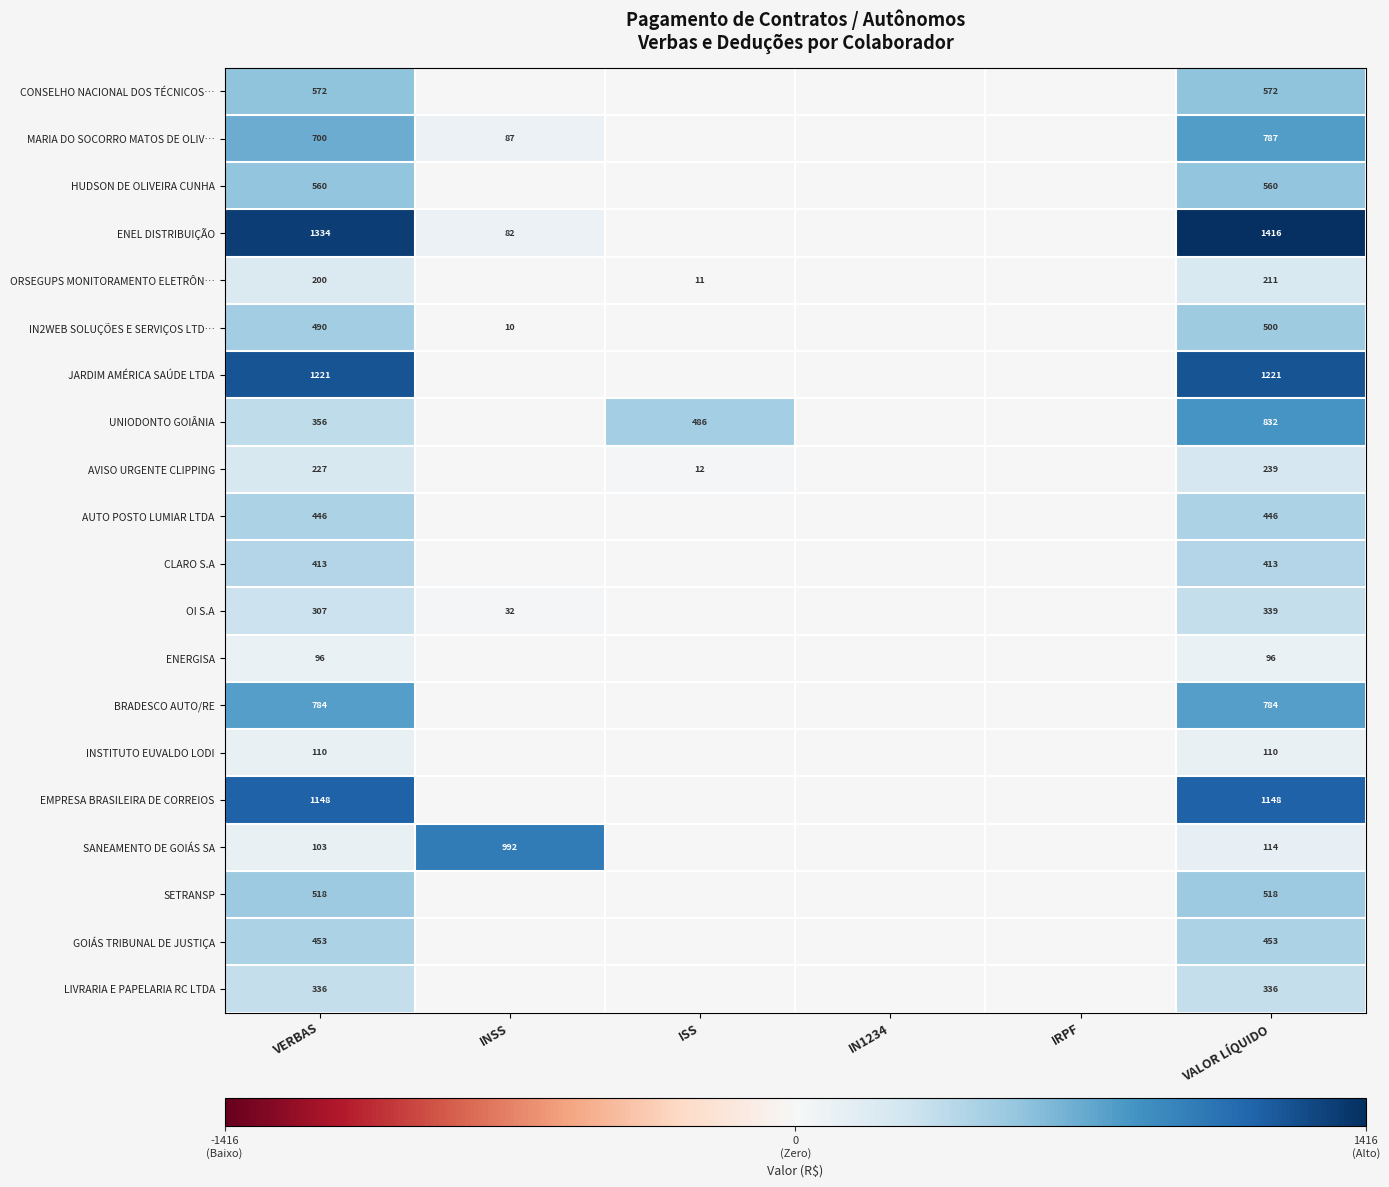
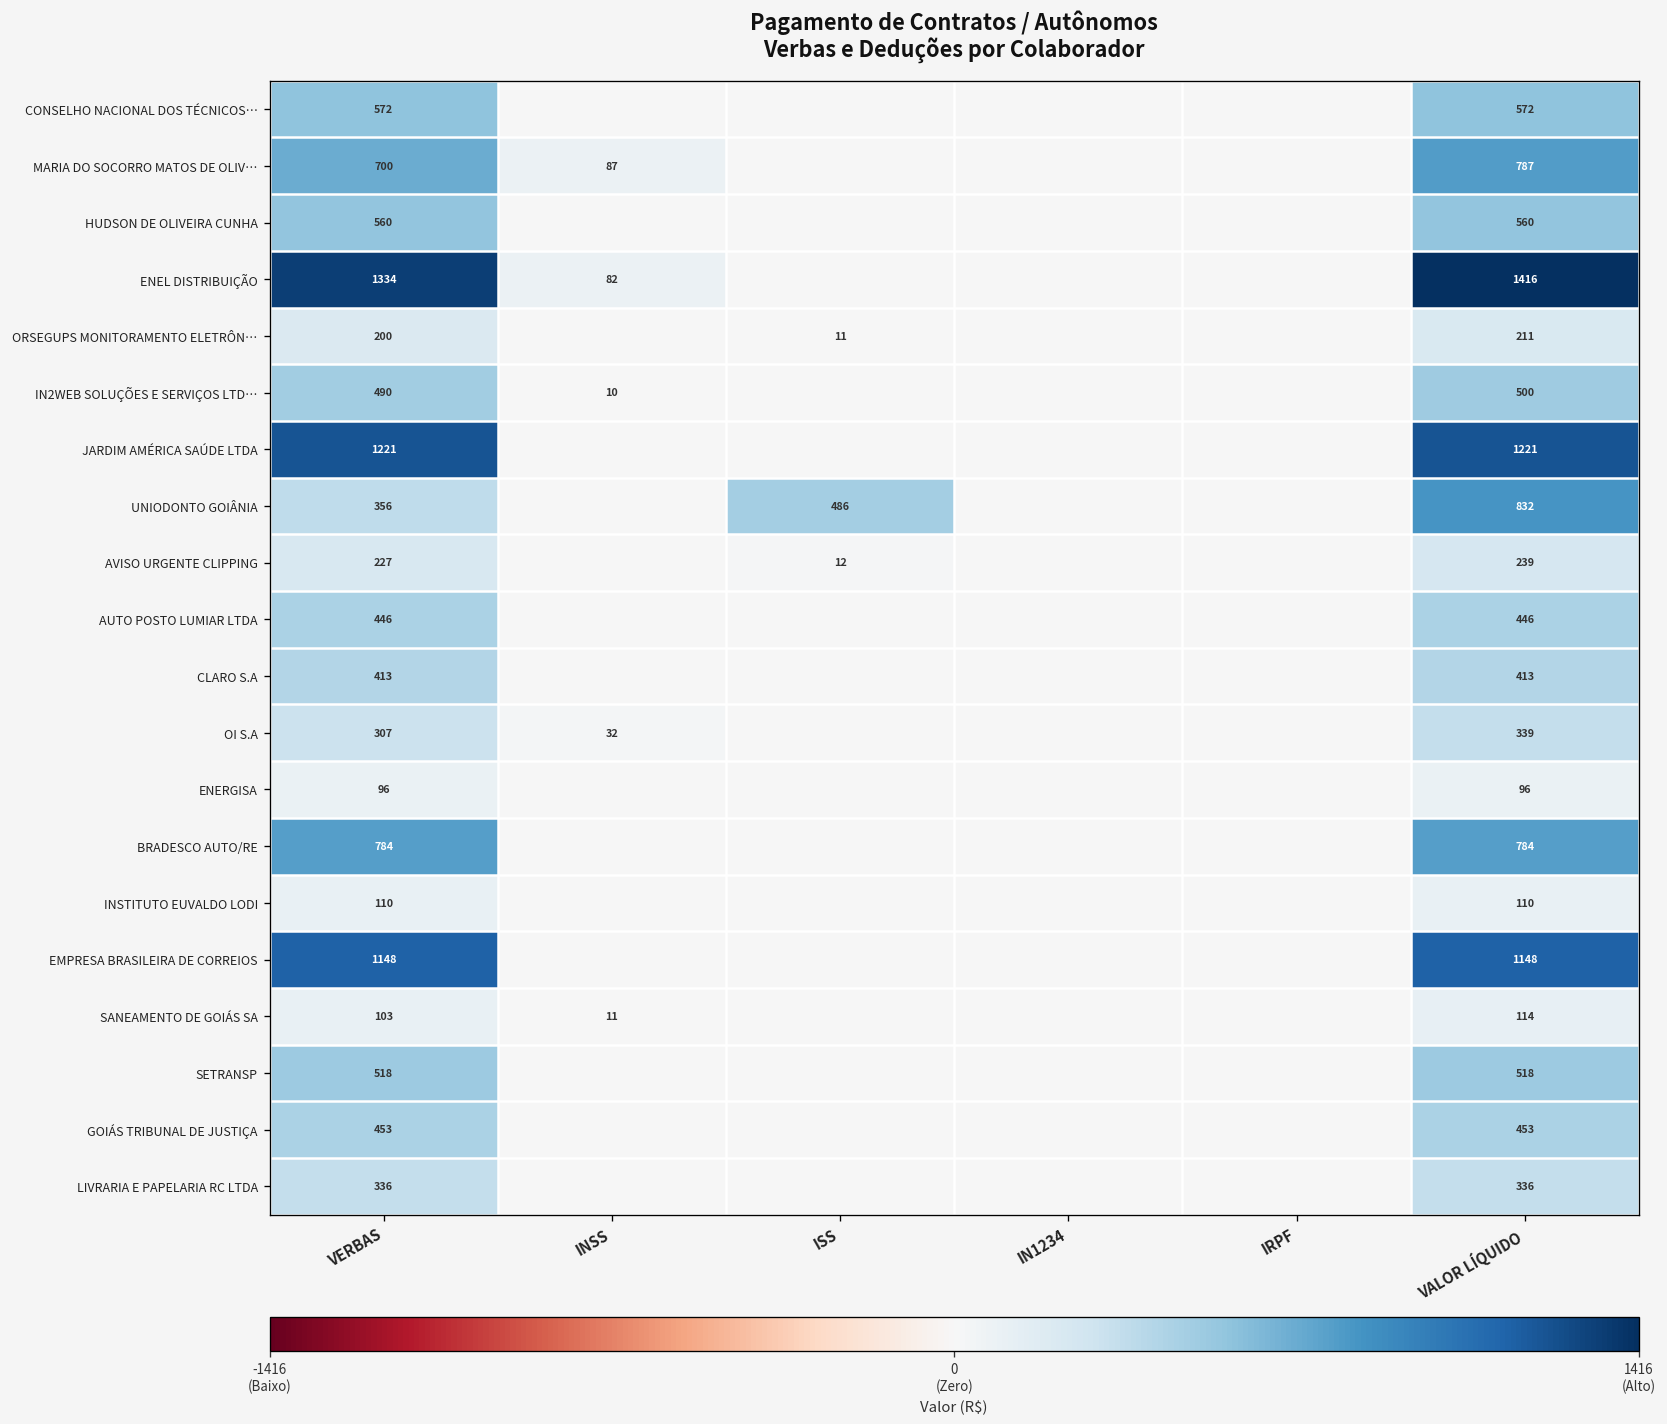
  {
    "CONSELHO NACIONAL DOS TÉCNICOS…": {
      "VERBAS": 572,
      "VALOR LÍQUIDO": 572
    },
    "MARIA DO SOCORRO MATOS DE OLIV…": {
      "VERBAS": 700,
      "INSS": 87,
      "VALOR LÍQUIDO": 787
    },
    "HUDSON DE OLIVEIRA CUNHA": {
      "VERBAS": 560,
      "VALOR LÍQUIDO": 560
    },
    "ENEL DISTRIBUIÇÃO": {
      "VERBAS": 1334,
      "INSS": 82,
      "VALOR LÍQUIDO": 1416
    },
    "ORSEGUPS MONITORAMENTO ELETRÔN…": {
      "VERBAS": 200,
      "ISS": 11,
      "VALOR LÍQUIDO": 211
    },
    "IN2WEB SOLUÇÕES E SERVIÇOS LTD…": {
      "VERBAS": 490,
      "INSS": 10,
      "VALOR LÍQUIDO": 500
    },
    "JARDIM AMÉRICA SAÚDE LTDA": {
      "VERBAS": 1221,
      "VALOR LÍQUIDO": 1221
    },
    "UNIODONTO GOIÂNIA": {
      "VERBAS": 356,
      "ISS": 486,
      "VALOR LÍQUIDO": 832
    },
    "AVISO URGENTE CLIPPING": {
      "VERBAS": 227,
      "ISS": 12,
      "VALOR LÍQUIDO": 239
    },
    "AUTO POSTO LUMIAR LTDA": {
      "VERBAS": 446,
      "VALOR LÍQUIDO": 446
    },
    "CLARO S.A": {
      "VERBAS": 413,
      "VALOR LÍQUIDO": 413
    },
    "OI S.A": {
      "VERBAS": 307,
      "INSS": 32,
      "VALOR LÍQUIDO": 339
    },
    "ENERGISA": {
      "VERBAS": 96,
      "VALOR LÍQUIDO": 96
    },
    "BRADESCO AUTO/RE": {
      "VERBAS": 784,
      "VALOR LÍQUIDO": 784
    },
    "INSTITUTO EUVALDO LODI": {
      "VERBAS": 110,
      "VALOR LÍQUIDO": 110
    },
    "EMPRESA BRASILEIRA DE CORREIOS": {
      "VERBAS": 1148,
      "VALOR LÍQUIDO": 1148
    },
    "SANEAMENTO DE GOIÁS SA": {
      "VERBAS": 103,
-     "INSS": 992,
+     "INSS": 11,
      "VALOR LÍQUIDO": 114
    },
    "SETRANSP": {
      "VERBAS": 518,
      "VALOR LÍQUIDO": 518
    },
    "GOIÁS TRIBUNAL DE JUSTIÇA": {
      "VERBAS": 453,
      "VALOR LÍQUIDO": 453
    },
    "LIVRARIA E PAPELARIA RC LTDA": {
      "VERBAS": 336,
      "VALOR LÍQUIDO": 336
    }
  }
